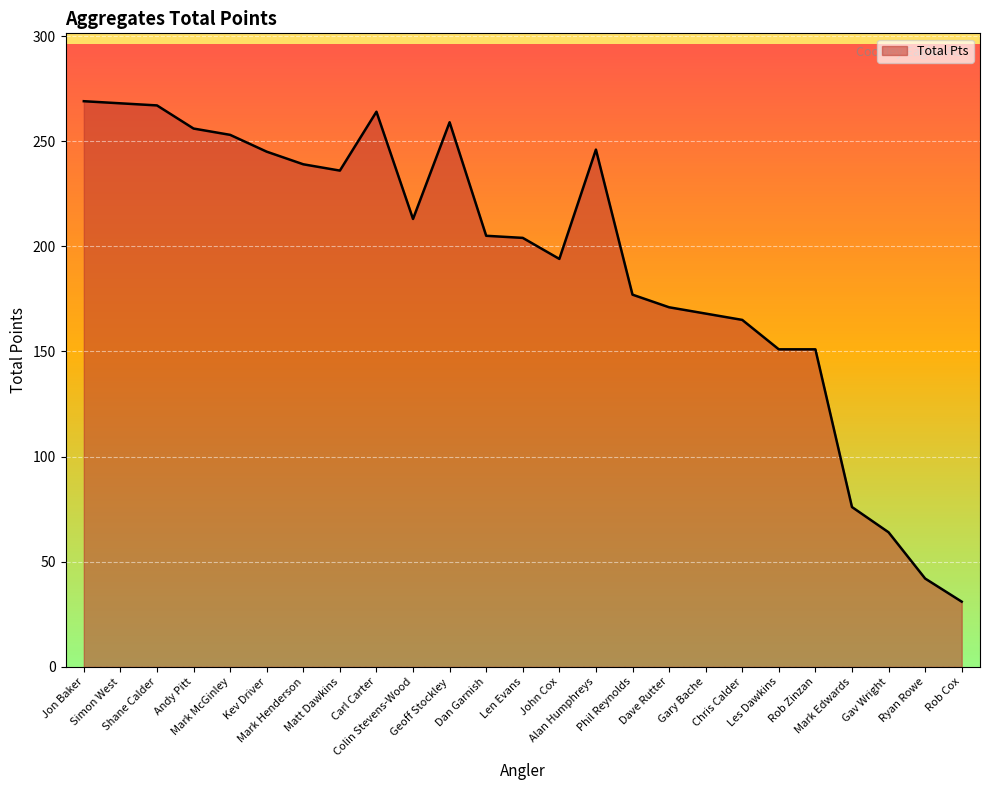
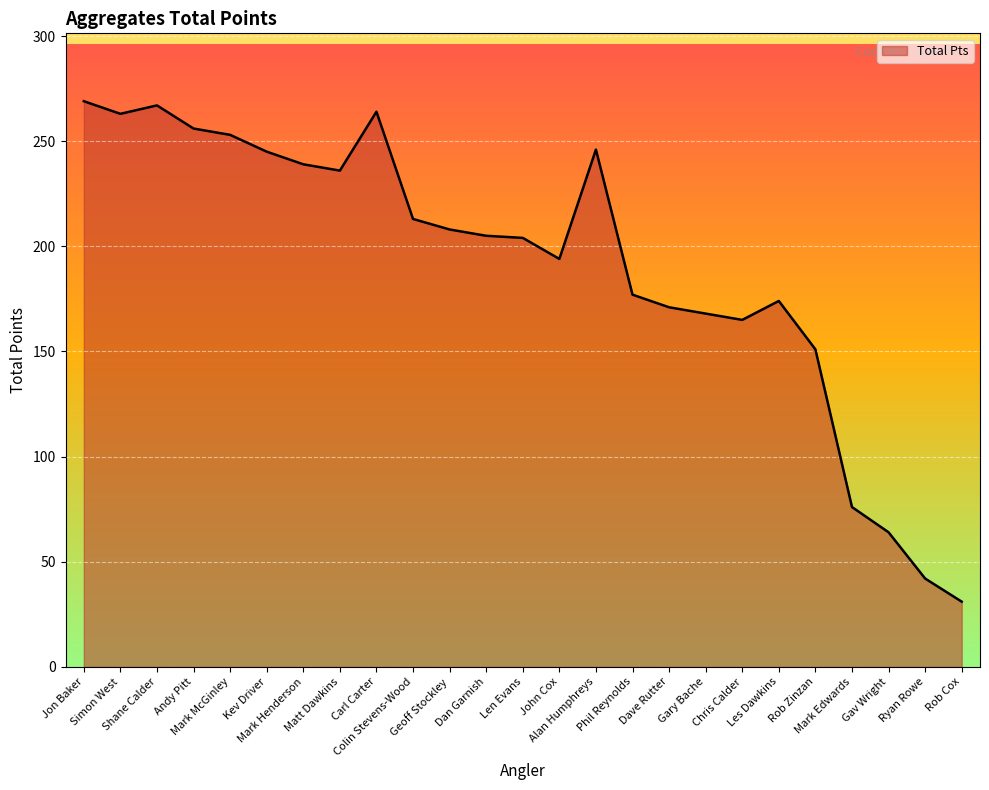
  {
    "Jon Baker": 269,
-   "Simon West": 268,
+   "Simon West": 263,
    "Shane Calder": 267,
    "Andy Pitt": 256,
    "Mark McGinley": 253,
    "Kev Driver": 245,
    "Mark Henderson": 239,
    "Matt Dawkins": 236,
    "Carl Carter": 264,
    "Colin Stevens-Wood": 213,
-   "Geoff Stockley": 259,
+   "Geoff Stockley": 208,
    "Dan Garnish": 205,
    "Len Evans": 204,
    "John Cox": 194,
    "Alan Humphreys": 246,
    "Phil Reynolds": 177,
    "Dave Rutter": 171,
    "Gary Bache": 168,
    "Chris Calder": 165,
-   "Les Dawkins": 151,
+   "Les Dawkins": 174,
    "Rob Zinzan": 151,
    "Mark Edwards": 76,
    "Gav Wright": 64,
    "Ryan Rowe": 42,
    "Rob Cox": 31
  }
